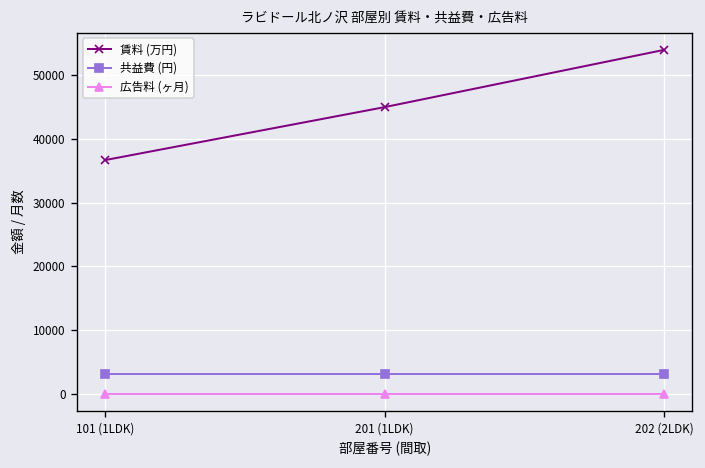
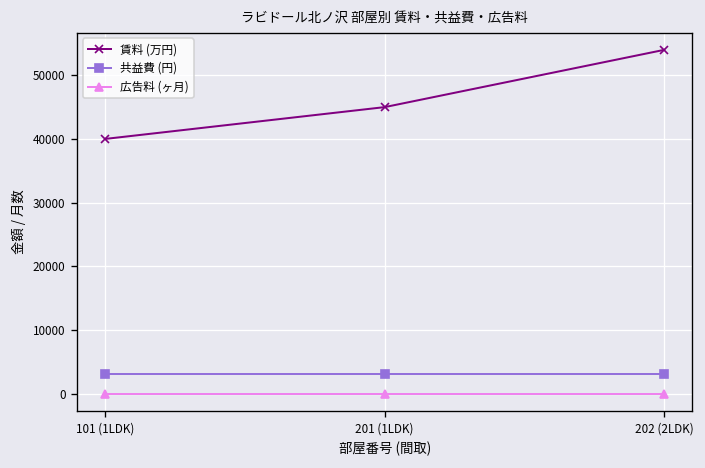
  {
    "賃料 (万円)": {
-     "101 (1LDK)": 37000,
+     "101 (1LDK)": 40000,
      "201 (1LDK)": 45000,
      "202 (2LDK)": 54000
    },
    "共益費 (円)": {
      "101 (1LDK)": 3000,
      "201 (1LDK)": 3000,
      "202 (2LDK)": 3000
    },
    "広告料 (ヶ月)": {
      "101 (1LDK)": 0,
      "201 (1LDK)": 0,
      "202 (2LDK)": 0
    }
  }
